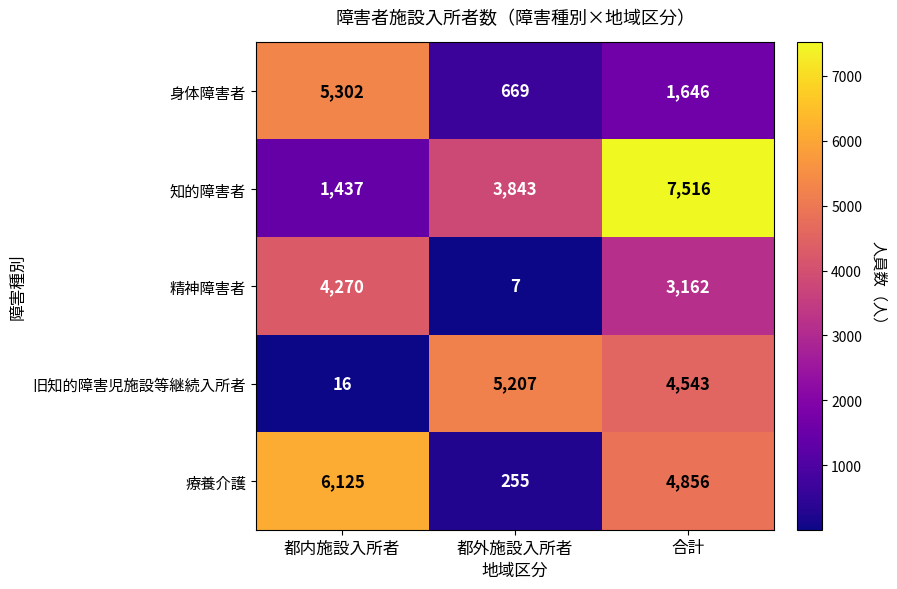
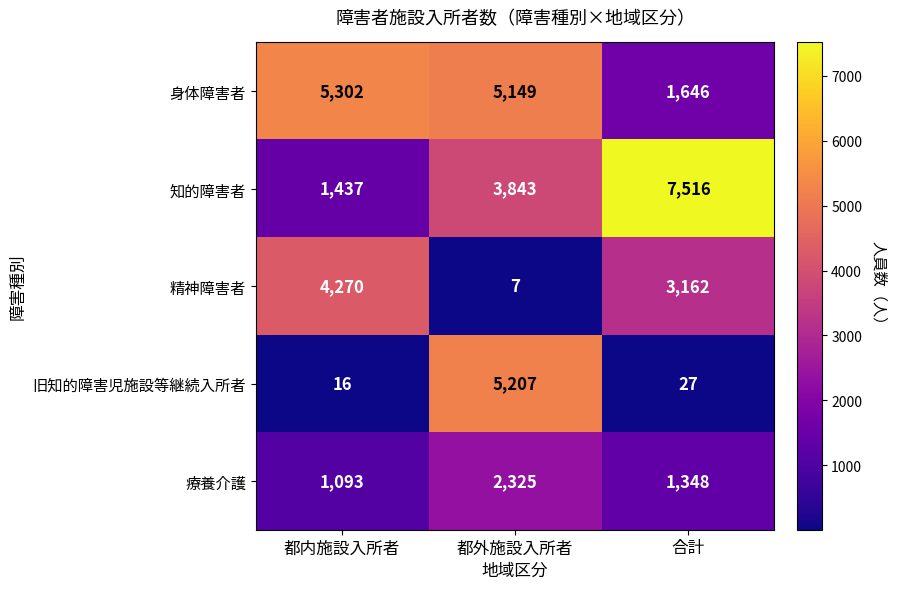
  {
    "身体障害者": {
      "都内施設入所者": "5,302",
-     "都外施設入所者": "669",
+     "都外施設入所者": "5,149",
      "合計": "1,646"
    },
    "知的障害者": {
      "都内施設入所者": "1,437",
      "都外施設入所者": "3,843",
      "合計": "7,516"
    },
    "精神障害者": {
      "都内施設入所者": "4,270",
      "都外施設入所者": "7",
      "合計": "3,162"
    },
    "旧知的障害児施設等継続入所者": {
      "都内施設入所者": "16",
      "都外施設入所者": "5,207",
-     "合計": "4,543"
+     "合計": "27"
    },
    "療養介護": {
-     "都内施設入所者": "6,125",
-     "都外施設入所者": "255",
-     "合計": "4,856"
+     "都内施設入所者": "1,093",
+     "都外施設入所者": "2,325",
+     "合計": "1,348"
    }
  }
